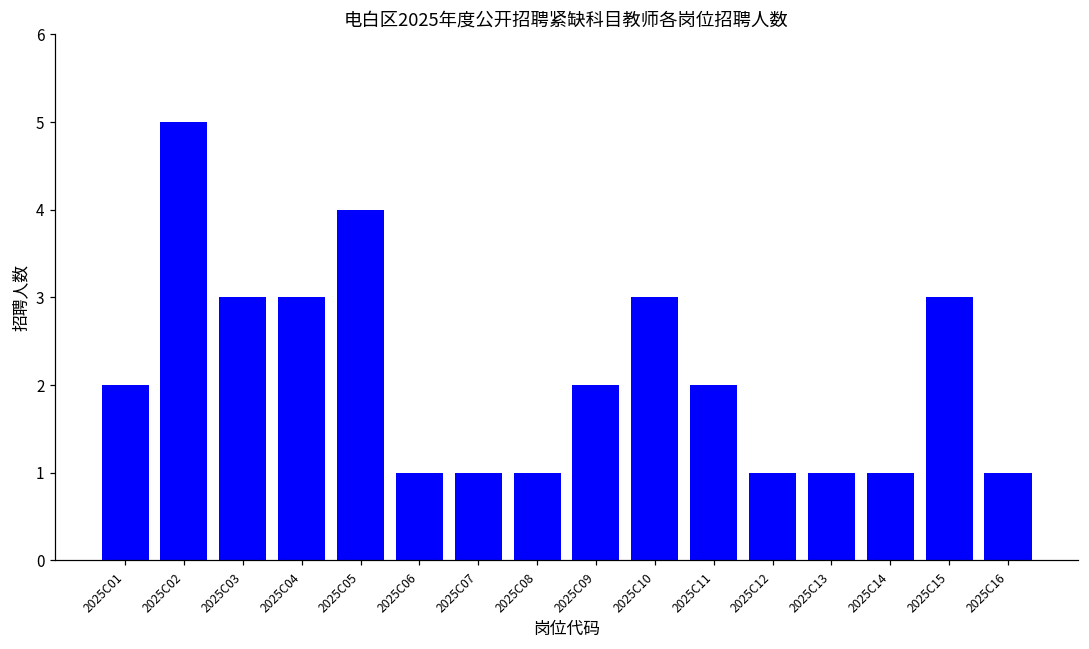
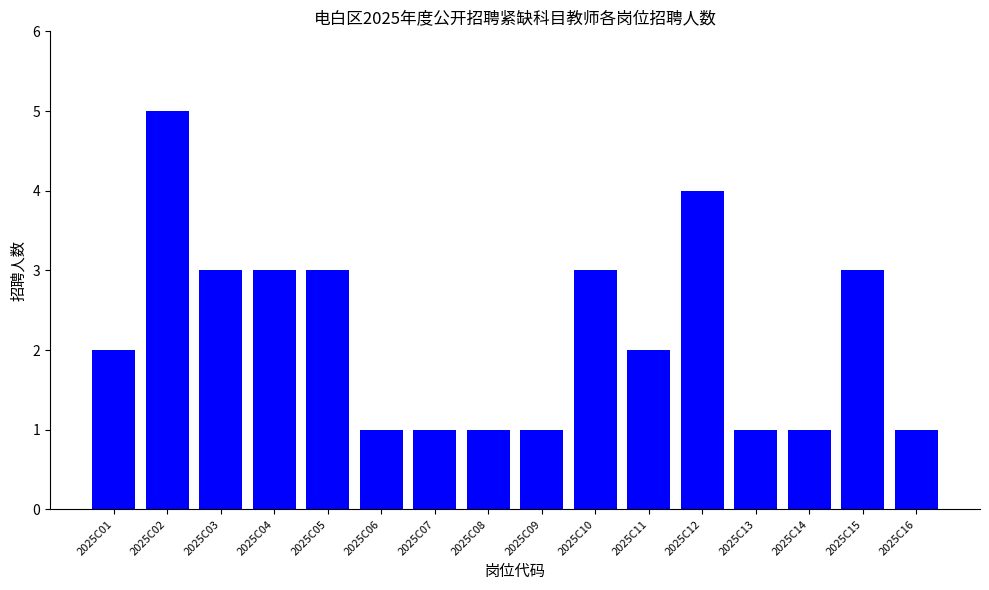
  {
    "2025C01": 2,
    "2025C02": 5,
    "2025C03": 3,
    "2025C04": 3,
-   "2025C05": 4,
+   "2025C05": 3,
    "2025C06": 1,
    "2025C07": 1,
    "2025C08": 1,
-   "2025C09": 2,
+   "2025C09": 1,
    "2025C10": 3,
    "2025C11": 2,
-   "2025C12": 1,
+   "2025C12": 4,
    "2025C13": 1,
    "2025C14": 1,
    "2025C15": 3,
    "2025C16": 1
  }
